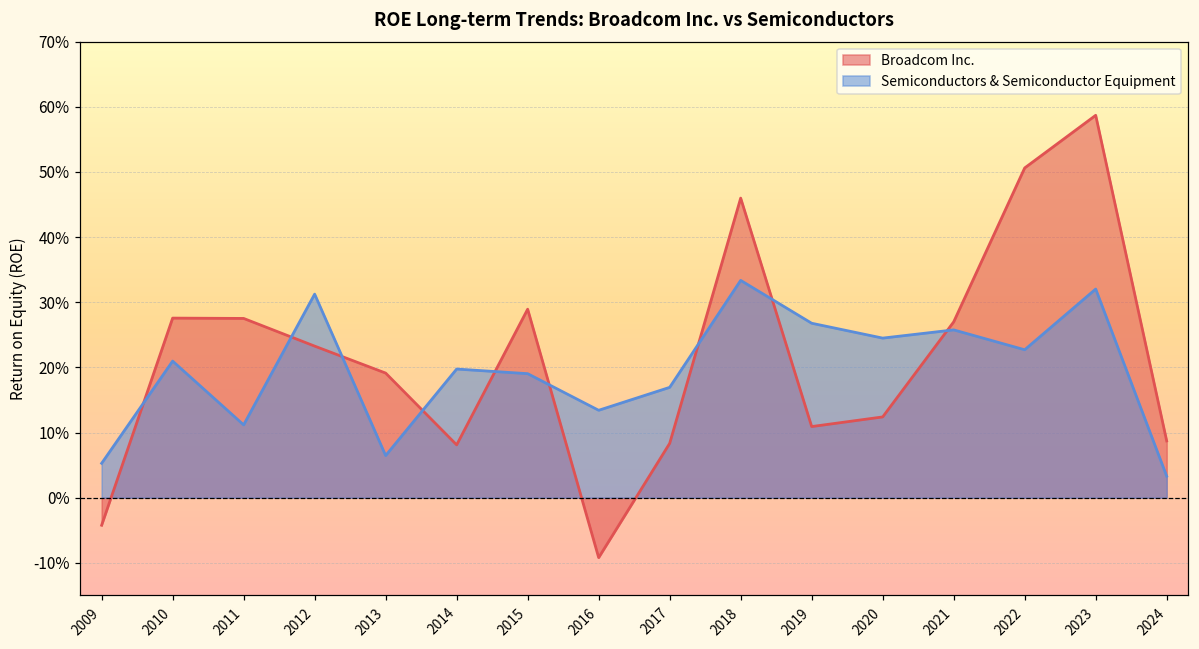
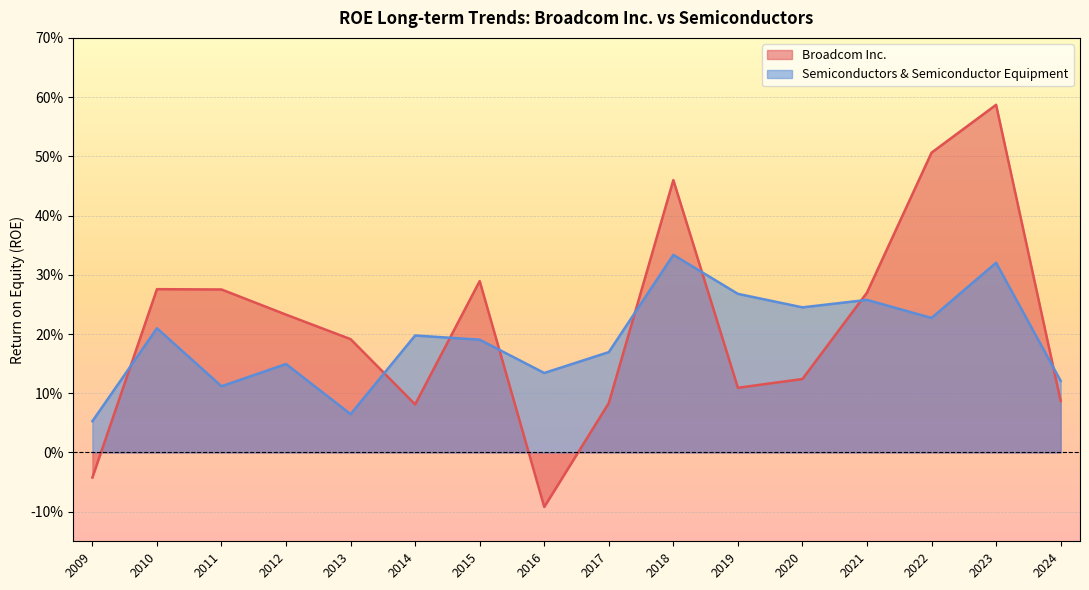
  {
    "Semiconductors & Semiconductor Equipment": {
      "2009": "5%",
      "2010": "21%",
      "2011": "11%",
-     "2012": "31%",
+     "2012": "15%",
      "2013": "6%",
      "2014": "20%",
      "2015": "19%",
      "2016": "13%",
      "2017": "17%",
      "2018": "33%",
      "2019": "27%",
      "2020": "25%",
      "2021": "26%",
      "2022": "23%",
      "2023": "32%",
-     "2024": "3%"
+     "2024": "12%"
    }
  }
